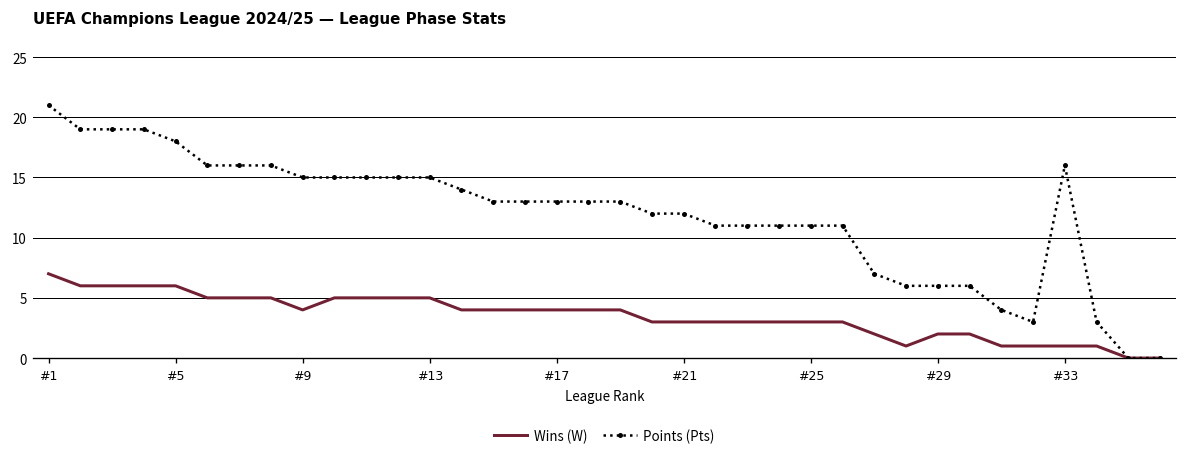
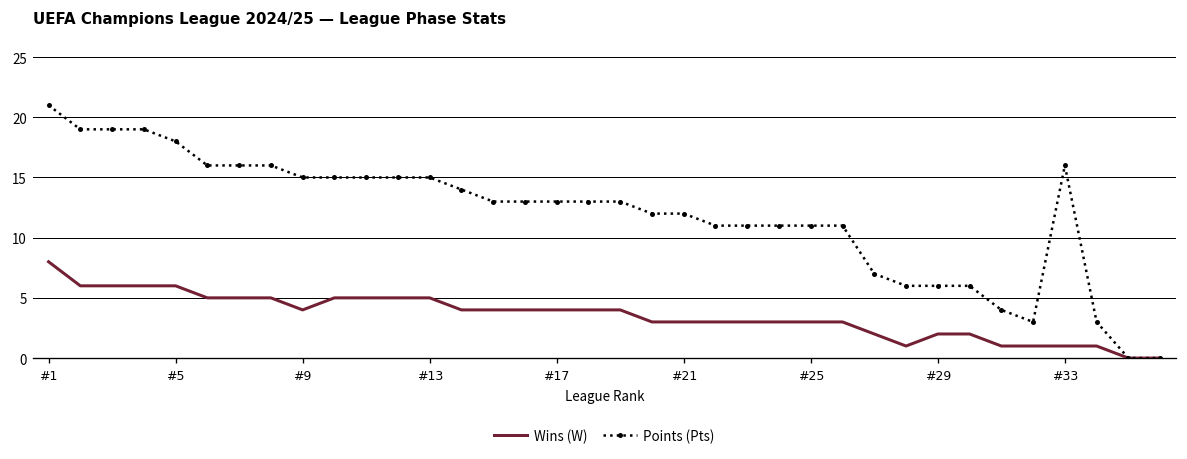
  {
    "Wins (W)": {
-     "#1": 7,
+     "#1": 8,
      "#5": 6,
      "#9": 4,
      "#13": 5,
      "#17": 4,
      "#21": 3,
      "#25": 3,
      "#29": 2,
      "#33": 1
    },
    "Points (Pts)": {
      "#1": 21,
      "#5": 18,
      "#9": 15,
      "#13": 15,
      "#17": 13,
      "#21": 12,
      "#25": 11,
      "#29": 6,
      "#33": 16
    }
  }
